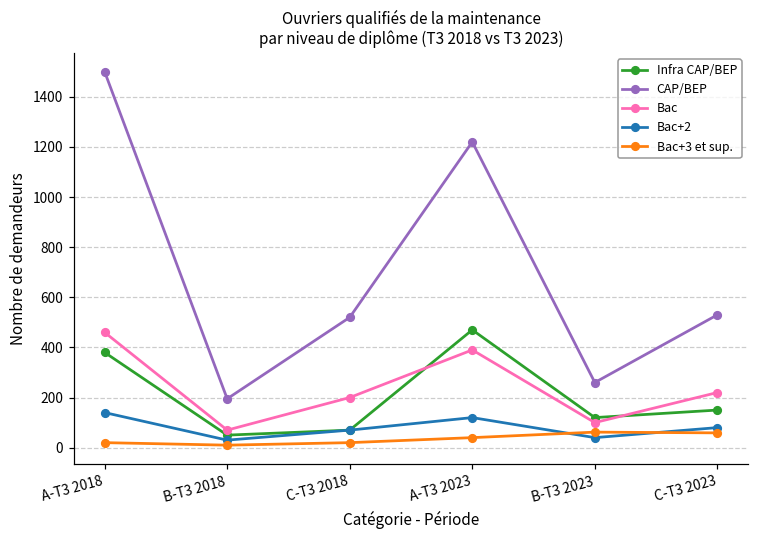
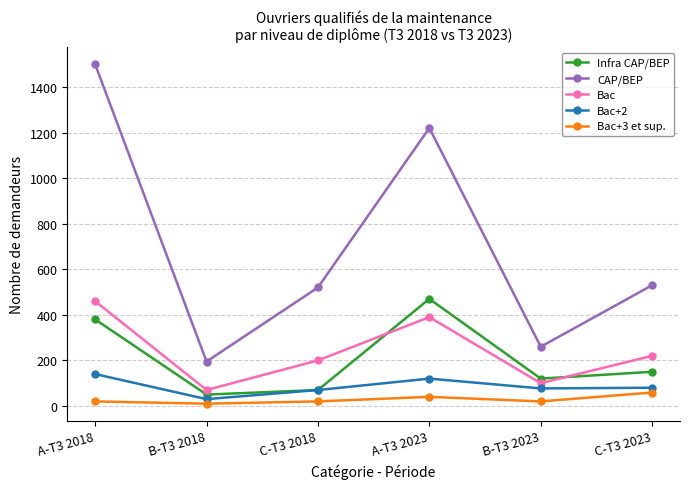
  {
    "Infra CAP/BEP": {
      "A-T3 2018": 380,
      "B-T3 2018": 50,
      "A-T3 2023": 470,
      "B-T3 2023": 120,
      "C-T3 2023": 150
    },
    "CAP/BEP": {
      "A-T3 2018": 1500,
      "B-T3 2018": 200,
      "C-T3 2018": 520,
      "A-T3 2023": 1220,
      "B-T3 2023": 260,
      "C-T3 2023": 530
    },
    "Bac": {
      "A-T3 2018": 460,
      "B-T3 2018": 70,
      "C-T3 2018": 200,
      "A-T3 2023": 390,
      "B-T3 2023": 100,
      "C-T3 2023": 220
    },
    "Bac+2": {
      "A-T3 2018": 140,
      "B-T3 2018": 30,
      "A-T3 2023": 120,
-     "B-T3 2023": 40,
+     "B-T3 2023": 80,
      "C-T3 2023": 80
    },
    "Bac+3 et sup.": {
      "A-T3 2018": 20,
      "B-T3 2018": 10,
      "C-T3 2018": 20,
      "A-T3 2023": 40,
-     "B-T3 2023": 60,
+     "B-T3 2023": 20,
      "C-T3 2023": 60
    }
  }
